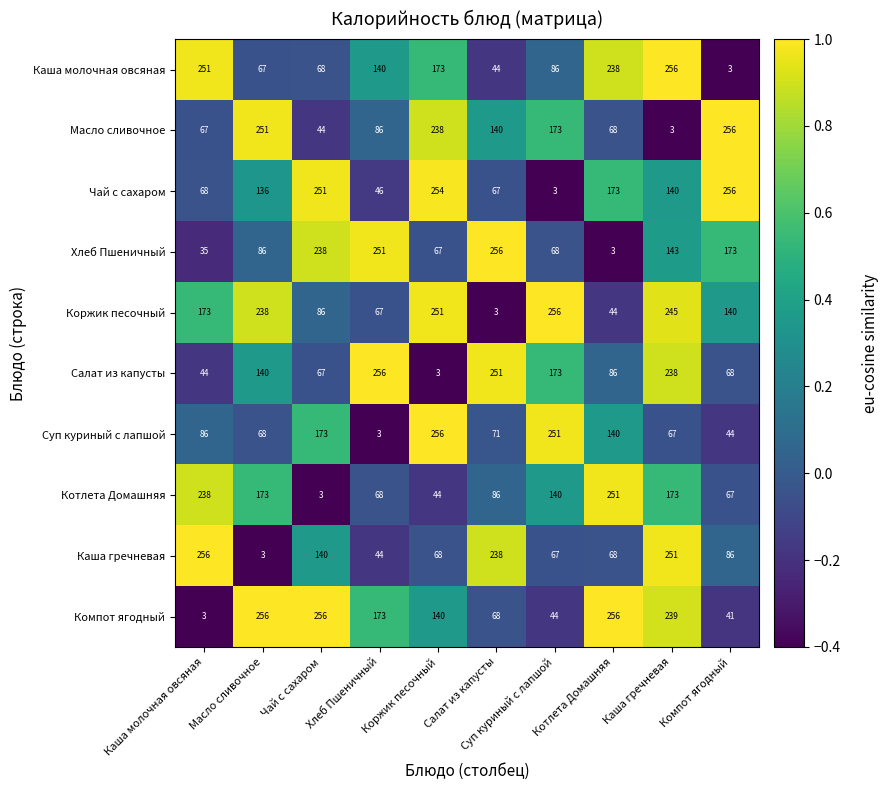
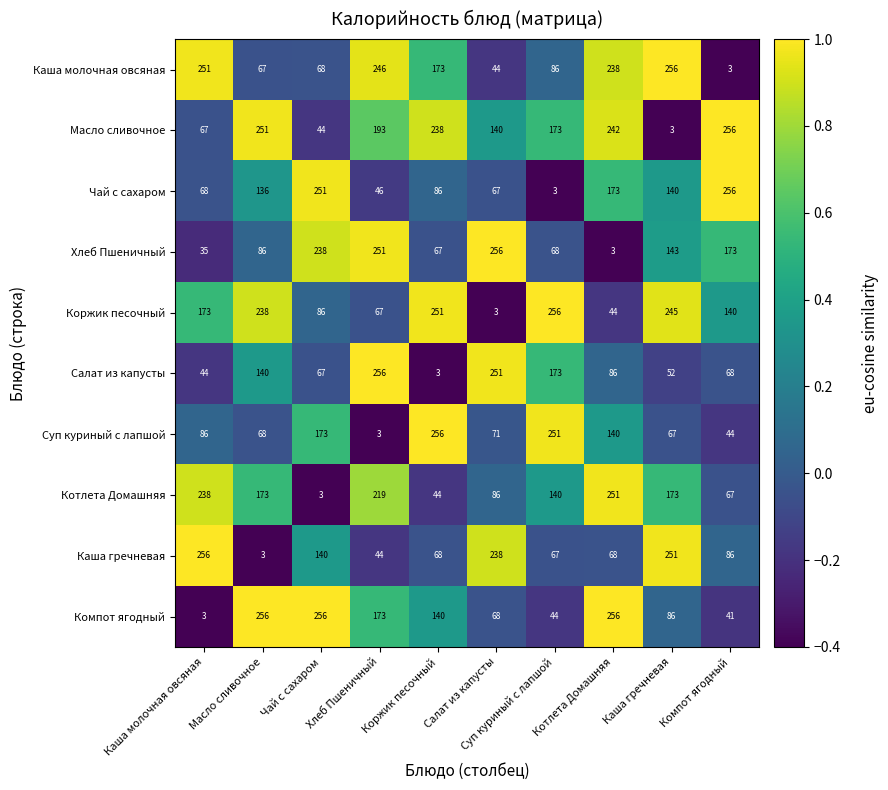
  {
    "Каша молочная овсяная": {
      "Каша молочная овсяная": 251,
      "Масло сливочное": 67,
      "Чай с сахаром": 68,
-     "Хлеб Пшеничный": 140,
+     "Хлеб Пшеничный": 246,
      "Коржик песочный": 173,
      "Салат из капусты": 44,
      "Суп куриный с лапшой": 86,
      "Котлета Домашняя": 238,
      "Каша гречневая": 256,
      "Компот ягодный": 3
    },
    "Масло сливочное": {
      "Каша молочная овсяная": 67,
      "Масло сливочное": 251,
      "Чай с сахаром": 44,
-     "Хлеб Пшеничный": 86,
+     "Хлеб Пшеничный": 193,
      "Коржик песочный": 238,
      "Салат из капусты": 140,
      "Суп куриный с лапшой": 173,
-     "Котлета Домашняя": 68,
+     "Котлета Домашняя": 242,
      "Каша гречневая": 3,
      "Компот ягодный": 256
    },
    "Чай с сахаром": {
      "Каша молочная овсяная": 68,
      "Масло сливочное": 136,
      "Чай с сахаром": 251,
      "Хлеб Пшеничный": 46,
-     "Коржик песочный": 254,
+     "Коржик песочный": 86,
      "Салат из капусты": 67,
      "Суп куриный с лапшой": 3,
      "Котлета Домашняя": 173,
      "Каша гречневая": 140,
      "Компот ягодный": 256
    },
    "Хлеб Пшеничный": {
      "Каша молочная овсяная": 35,
      "Масло сливочное": 86,
      "Чай с сахаром": 238,
      "Хлеб Пшеничный": 251,
      "Коржик песочный": 67,
      "Салат из капусты": 256,
      "Суп куриный с лапшой": 68,
      "Котлета Домашняя": 3,
      "Каша гречневая": 143,
      "Компот ягодный": 173
    },
    "Коржик песочный": {
      "Каша молочная овсяная": 173,
      "Масло сливочное": 238,
      "Чай с сахаром": 86,
      "Хлеб Пшеничный": 67,
      "Коржик песочный": 251,
      "Салат из капусты": 3,
      "Суп куриный с лапшой": 256,
      "Котлета Домашняя": 44,
      "Каша гречневая": 245,
      "Компот ягодный": 140
    },
    "Салат из капусты": {
      "Каша молочная овсяная": 44,
      "Масло сливочное": 140,
      "Чай с сахаром": 67,
      "Хлеб Пшеничный": 256,
      "Коржик песочный": 3,
      "Салат из капусты": 251,
      "Суп куриный с лапшой": 173,
      "Котлета Домашняя": 86,
-     "Каша гречневая": 238,
+     "Каша гречневая": 52,
      "Компот ягодный": 68
    },
    "Суп куриный с лапшой": {
      "Каша молочная овсяная": 86,
      "Масло сливочное": 68,
      "Чай с сахаром": 173,
      "Хлеб Пшеничный": 3,
      "Коржик песочный": 256,
      "Салат из капусты": 71,
      "Суп куриный с лапшой": 251,
      "Котлета Домашняя": 140,
      "Каша гречневая": 67,
      "Компот ягодный": 44
    },
    "Котлета Домашняя": {
      "Каша молочная овсяная": 238,
      "Масло сливочное": 173,
      "Чай с сахаром": 3,
-     "Хлеб Пшеничный": 68,
+     "Хлеб Пшеничный": 219,
      "Коржик песочный": 44,
      "Салат из капусты": 86,
      "Суп куриный с лапшой": 140,
      "Котлета Домашняя": 251,
      "Каша гречневая": 173,
      "Компот ягодный": 67
    },
    "Каша гречневая": {
      "Каша молочная овсяная": 256,
      "Масло сливочное": 3,
      "Чай с сахаром": 140,
      "Хлеб Пшеничный": 44,
      "Коржик песочный": 68,
      "Салат из капусты": 238,
      "Суп куриный с лапшой": 67,
      "Котлета Домашняя": 68,
      "Каша гречневая": 251,
      "Компот ягодный": 86
    },
    "Компот ягодный": {
      "Каша молочная овсяная": 3,
      "Масло сливочное": 256,
      "Чай с сахаром": 256,
      "Хлеб Пшеничный": 173,
      "Коржик песочный": 140,
      "Салат из капусты": 68,
      "Суп куриный с лапшой": 44,
      "Котлета Домашняя": 256,
-     "Каша гречневая": 239,
+     "Каша гречневая": 86,
      "Компот ягодный": 41
    }
  }
